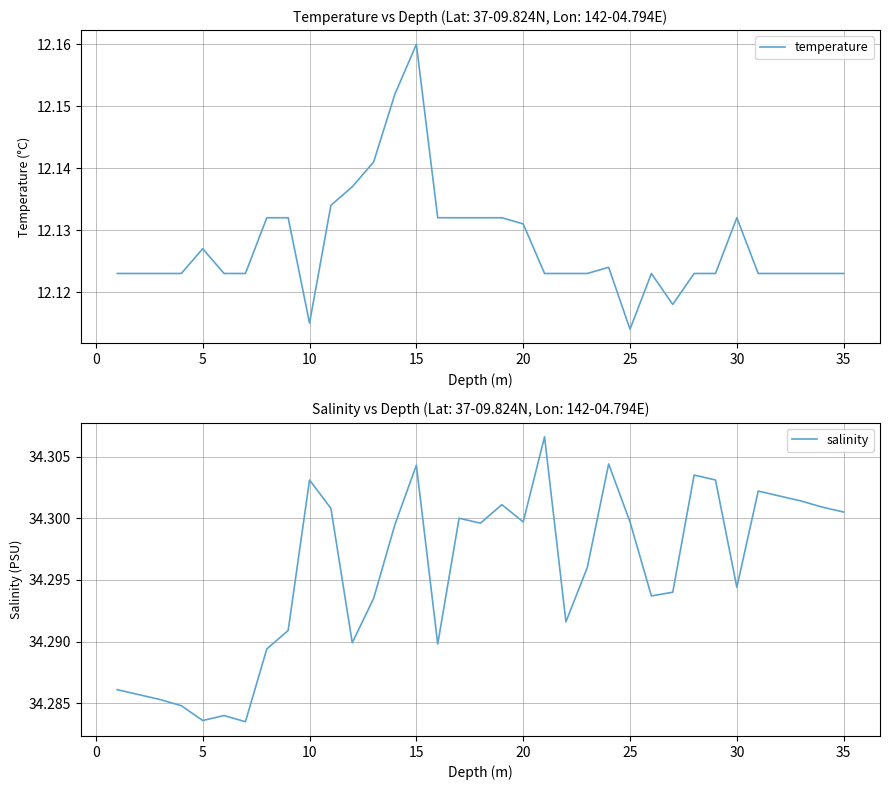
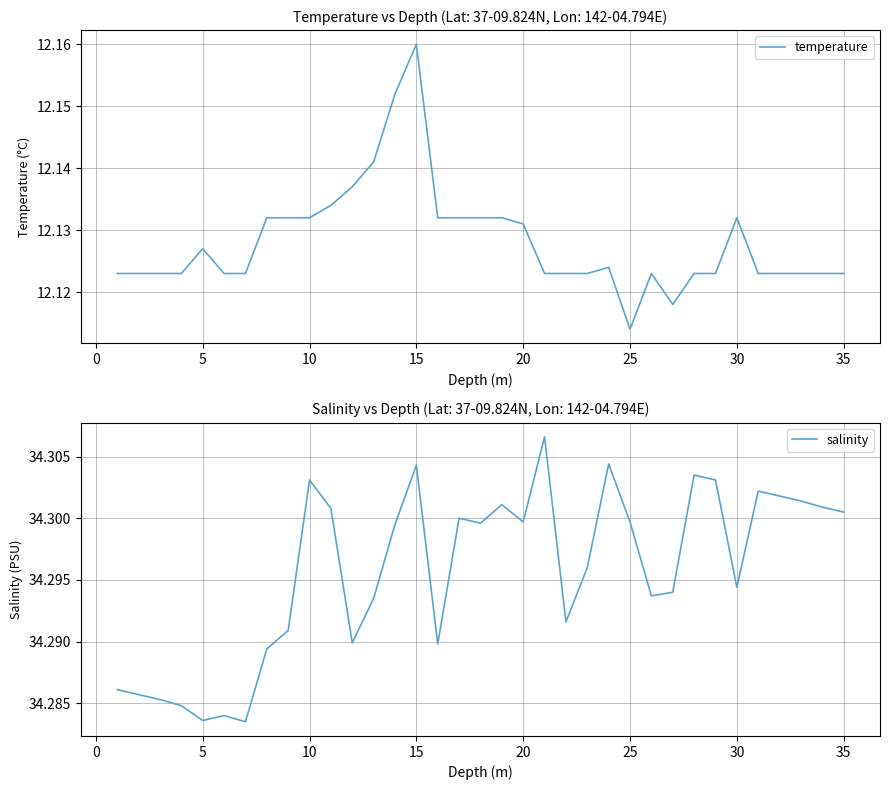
  {
    "Temperature vs Depth (Lat: 37-09.824N, Lon: 142-04.794E)": {
      "5": 12.127,
-     "10": 12.115,
+     "10": 12.132,
      "15": 12.160,
      "20": 12.131,
      "25": 12.114,
      "30": 12.132,
      "35": 12.123
    },
    "Salinity vs Depth (Lat: 37-09.824N, Lon: 142-04.794E)": {
      "5": 34.2836,
      "10": 34.3031,
      "15": 34.3043,
      "20": 34.2997,
      "25": 34.2997,
      "30": 34.2944,
      "35": 34.3005
    }
  }
